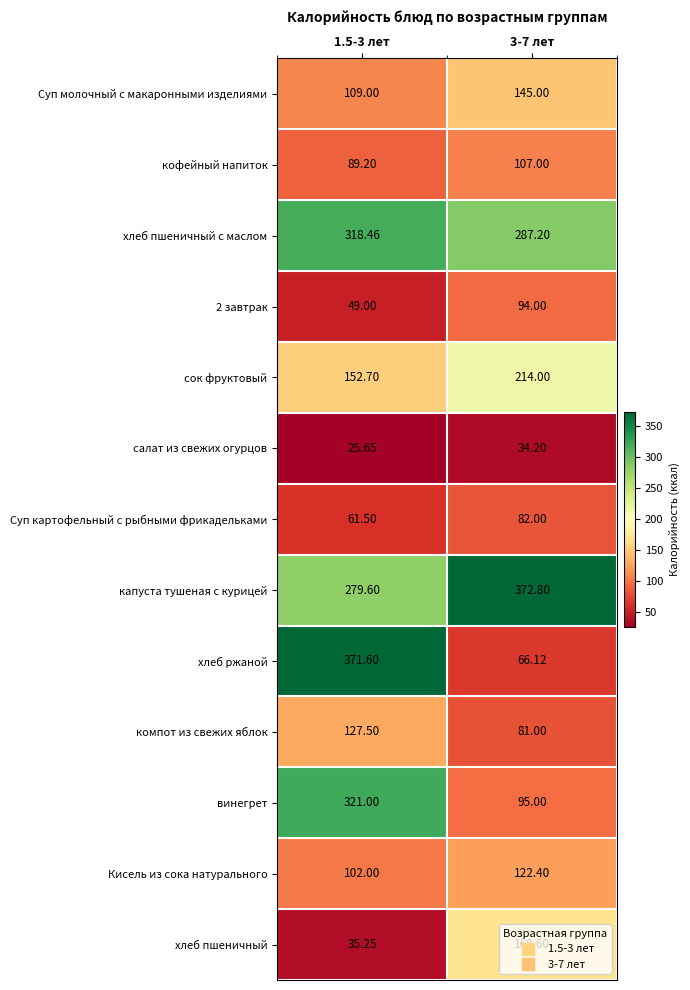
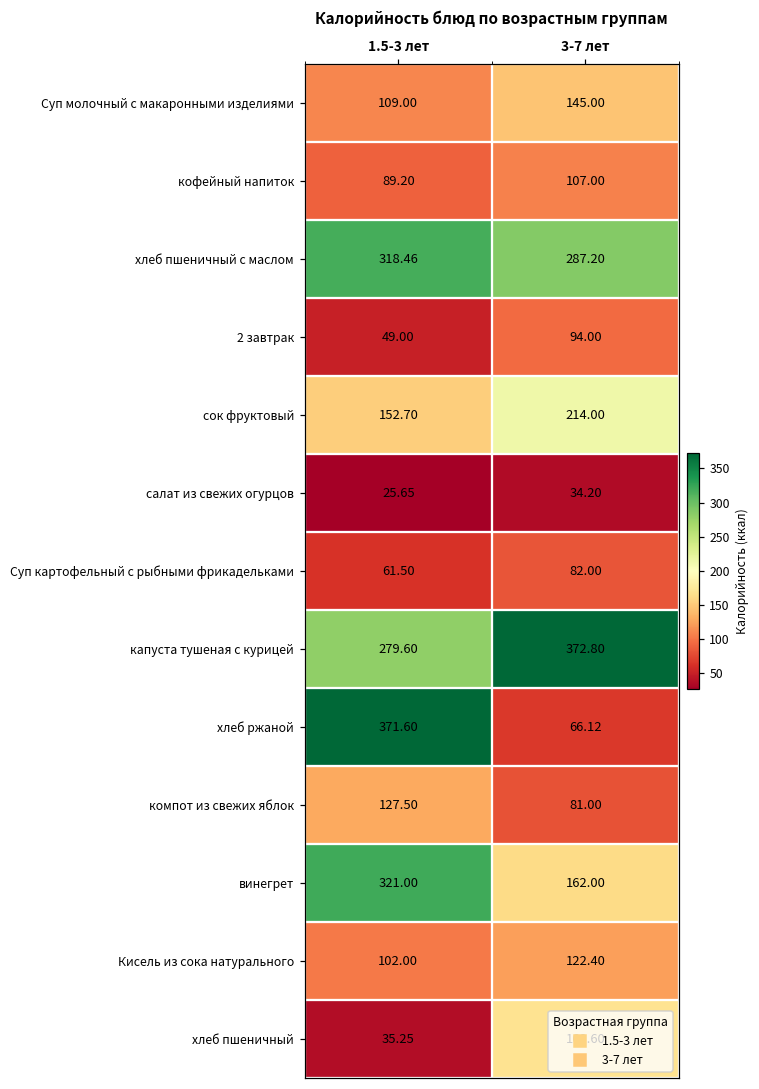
  {
    "Суп молочный с макаронными изделиями": {
      "1.5-3 лет": 109.00,
      "3-7 лет": 145.00
    },
    "кофейный напиток": {
      "1.5-3 лет": 89.20,
      "3-7 лет": 107.00
    },
    "хлеб пшеничный с маслом": {
      "1.5-3 лет": 318.46,
      "3-7 лет": 287.20
    },
    "2 завтрак": {
      "1.5-3 лет": 49.00,
      "3-7 лет": 94.00
    },
    "сок фруктовый": {
      "1.5-3 лет": 152.70,
      "3-7 лет": 214.00
    },
    "салат из свежих огурцов": {
      "1.5-3 лет": 25.65,
      "3-7 лет": 34.20
    },
    "Суп картофельный с рыбными фрикадельками": {
      "1.5-3 лет": 61.50,
      "3-7 лет": 82.00
    },
    "капуста тушеная с курицей": {
      "1.5-3 лет": 279.60,
      "3-7 лет": 372.80
    },
    "хлеб ржаной": {
      "1.5-3 лет": 371.60,
      "3-7 лет": 66.12
    },
    "компот из свежих яблок": {
      "1.5-3 лет": 127.50,
      "3-7 лет": 81.00
    },
    "винегрет": {
      "1.5-3 лет": 321.00,
-     "3-7 лет": 95.00
+     "3-7 лет": 162.00
    },
    "Кисель из сока натурального": {
      "1.5-3 лет": 102.00,
      "3-7 лет": 122.40
    },
    "хлеб пшеничный": {
      "1.5-3 лет": 35.25
    }
  }
